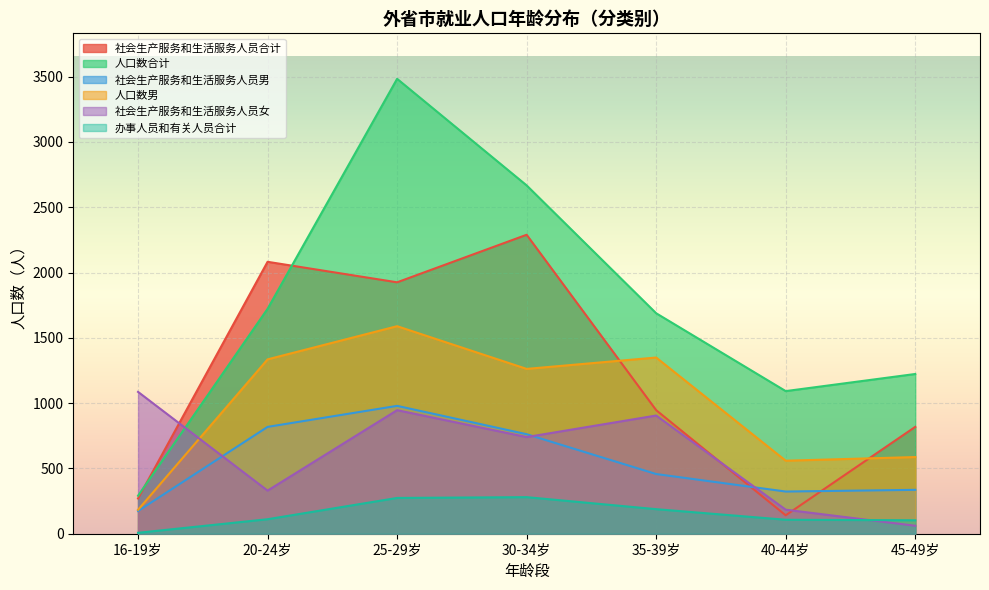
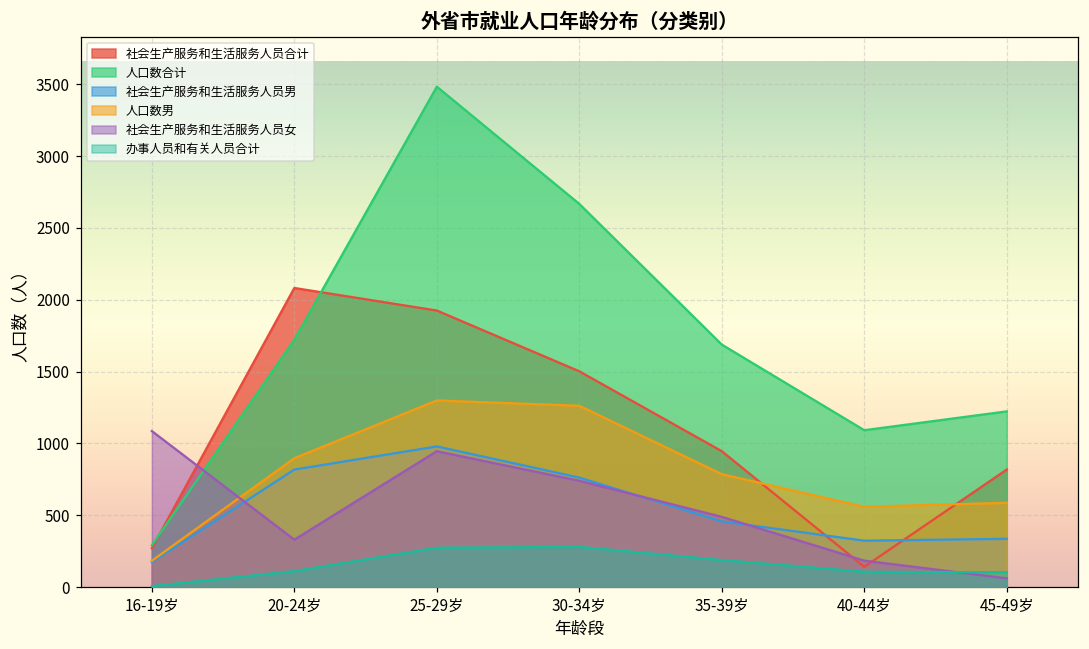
  {
    "社会生产服务和生活服务人员合计": {
      "16-19岁": 270,
      "20-24岁": 2080,
      "25-29岁": 1930,
-     "30-34岁": 2290,
+     "30-34岁": 1500,
      "35-39岁": 950,
      "40-44岁": 140,
      "45-49岁": 820
    },
    "社会生产服务和生活服务人员男": {
      "20-24岁": 820,
      "25-29岁": 980,
      "30-34岁": 760,
      "35-39岁": 460,
      "40-44岁": 320,
      "45-49岁": 340
    },
    "人口数男": {
-     "20-24岁": 1340,
-     "25-29岁": 1590,
+     "20-24岁": 900,
+     "25-29岁": 1300,
      "30-34岁": 1260,
-     "35-39岁": 1350,
+     "35-39岁": 790,
      "40-44岁": 560,
      "45-49岁": 590
    },
    "社会生产服务和生活服务人员女": {
      "16-19岁": 1090,
      "20-24岁": 330,
      "25-29岁": 950,
      "30-34岁": 740,
-     "35-39岁": 910,
+     "35-39岁": 490,
      "40-44岁": 180,
      "45-49岁": 60
    }
  }
